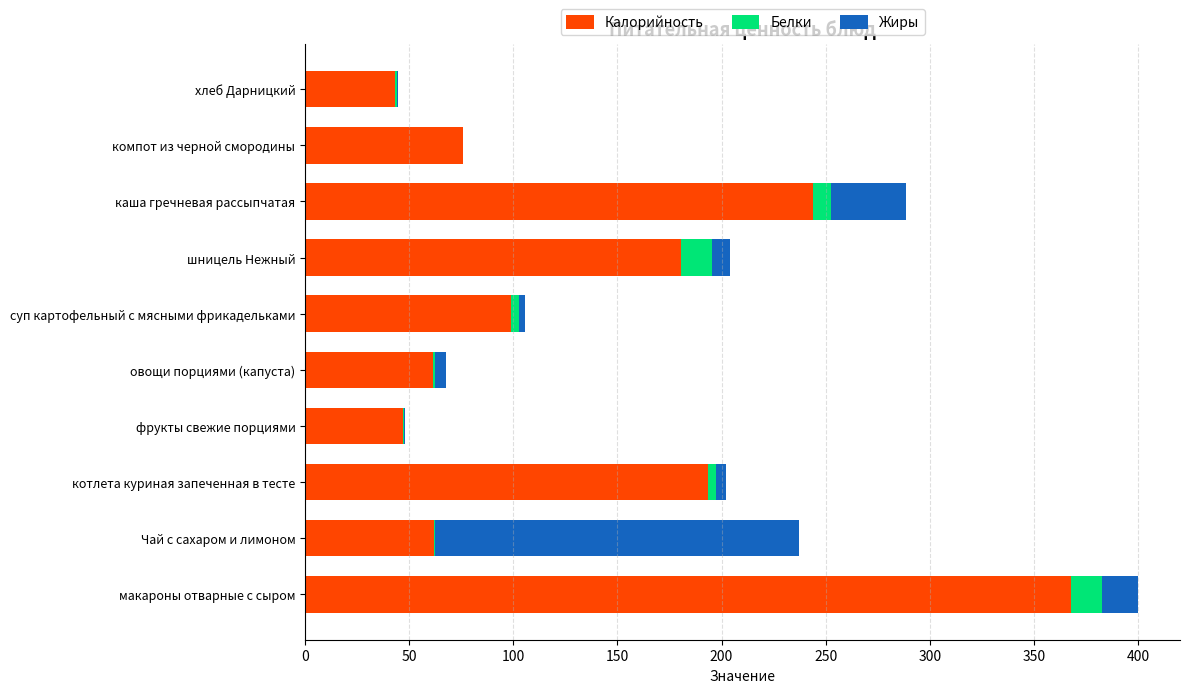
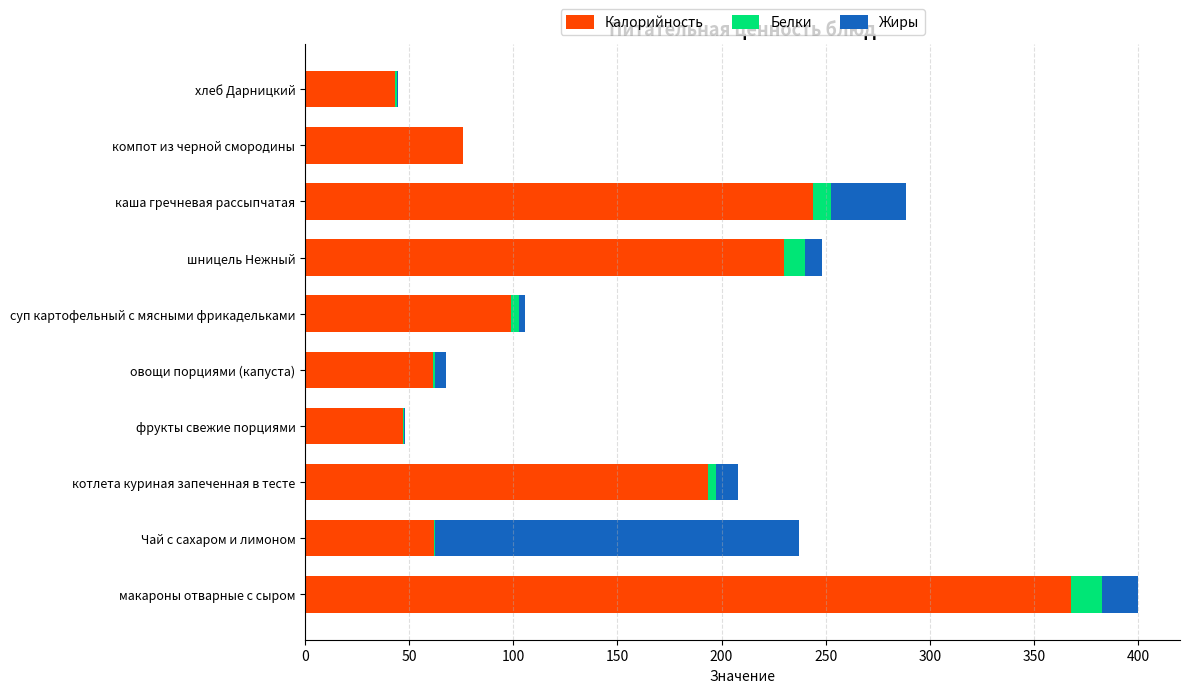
  {
    "Калорийность": {
      "хлеб Дарницкий": 43,
      "компот из черной смородины": 76,
      "каша гречневая рассыпчатая": 244,
-     "шницель Нежный": 181,
+     "шницель Нежный": 230,
      "суп картофельный с мясными фрикадельками": 99,
      "овощи порциями (капуста)": 61,
      "фрукты свежие порциями": 47,
      "котлета куриная запеченная в тесте": 194,
      "Чай с сахаром и лимоном": 62,
      "макароны отварные с сыром": 368
    },
    "Белки": {
      "хлеб Дарницкий": 1,
      "компот из черной смородины": 0,
      "каша гречневая рассыпчатая": 9,
-     "шницель Нежный": 15,
+     "шницель Нежный": 10,
      "суп картофельный с мясными фрикадельками": 4,
      "котлета куриная запеченная в тесте": 4,
      "макароны отварные с сыром": 15
    },
    "Жиры": {
      "компот из черной смородины": 0,
      "каша гречневая рассыпчатая": 36,
      "шницель Нежный": 9,
      "суп картофельный с мясными фрикадельками": 3,
      "овощи порциями (капуста)": 5,
-     "котлета куриная запеченная в тесте": 5,
+     "котлета куриная запеченная в тесте": 10,
      "Чай с сахаром и лимоном": 175,
      "макароны отварные с сыром": 18
    }
  }
